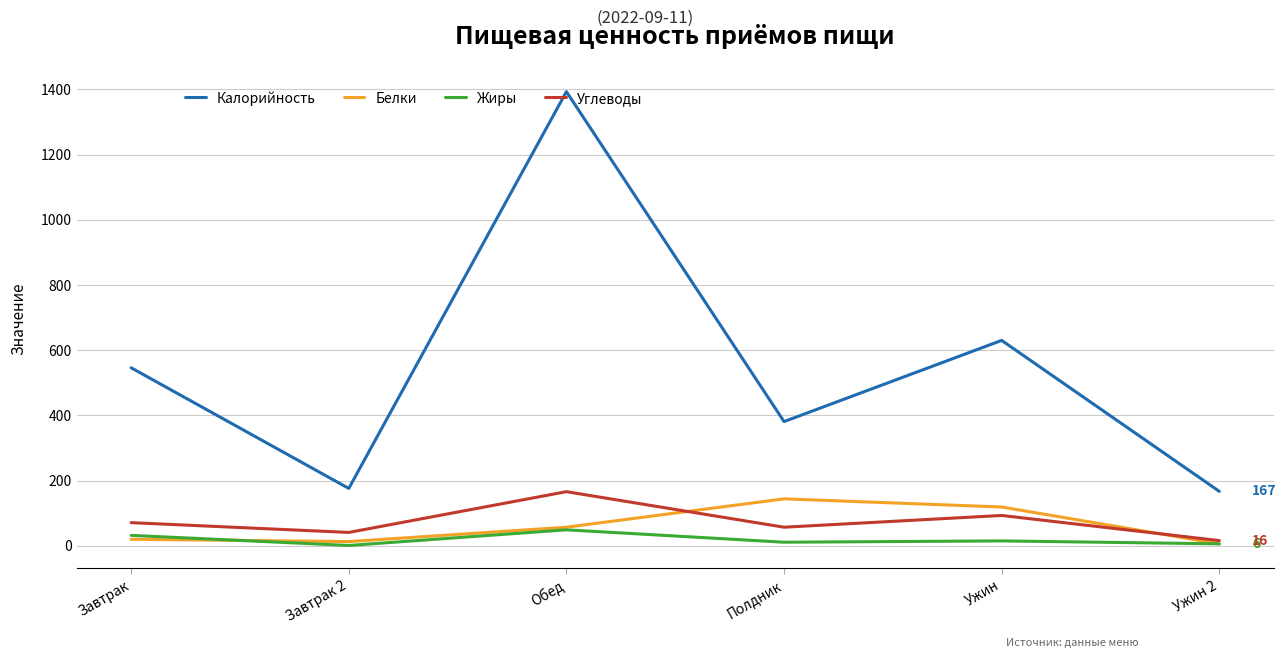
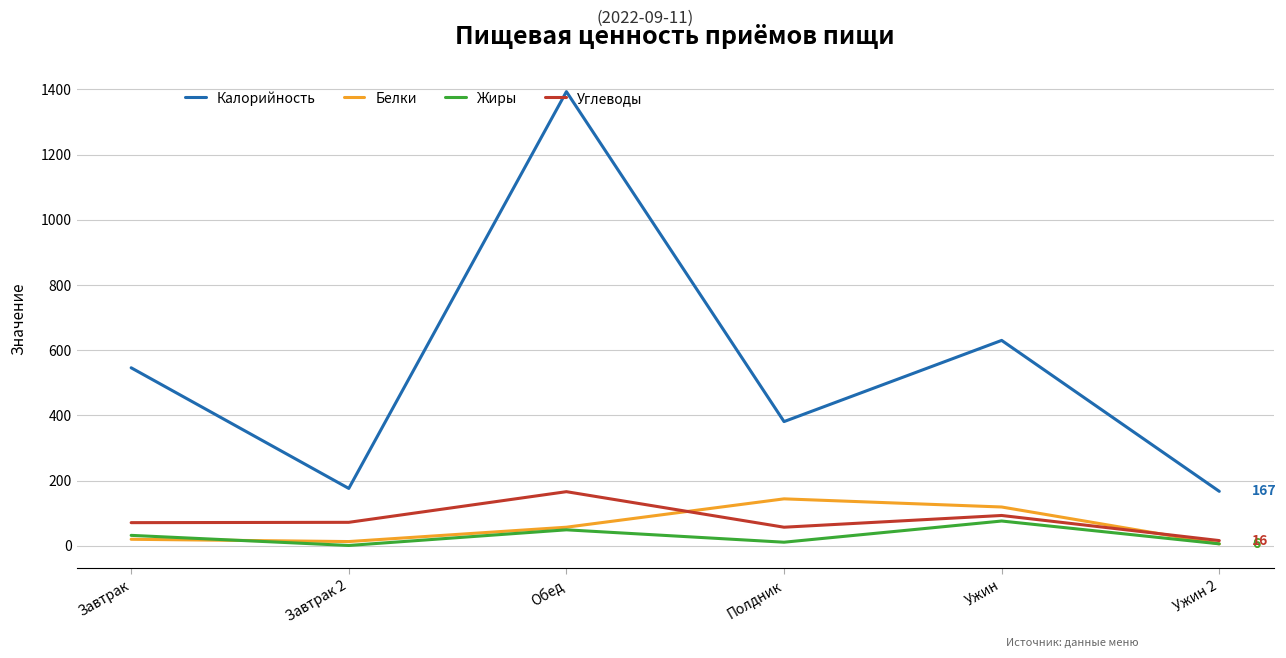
  {
    "Калорийность": {
      "Завтрак": 550,
      "Завтрак 2": 180,
      "Обед": 1390,
      "Полдник": 380,
      "Ужин": 630,
      "Ужин 2": 170
    },
    "Белки": {
      "Завтрак": 20,
      "Завтрак 2": 10,
      "Обед": 60,
      "Полдник": 140,
      "Ужин": 120
    },
    "Жиры": {
      "Завтрак": 30,
      "Завтрак 2": 0,
      "Обед": 50,
      "Полдник": 10,
-     "Ужин": 20
+     "Ужин": 80
    },
    "Углеводы": {
      "Завтрак": 70,
-     "Завтрак 2": 40,
+     "Завтрак 2": 70,
      "Обед": 170,
      "Полдник": 60,
      "Ужин": 90,
      "Ужин 2": 20
    }
  }
